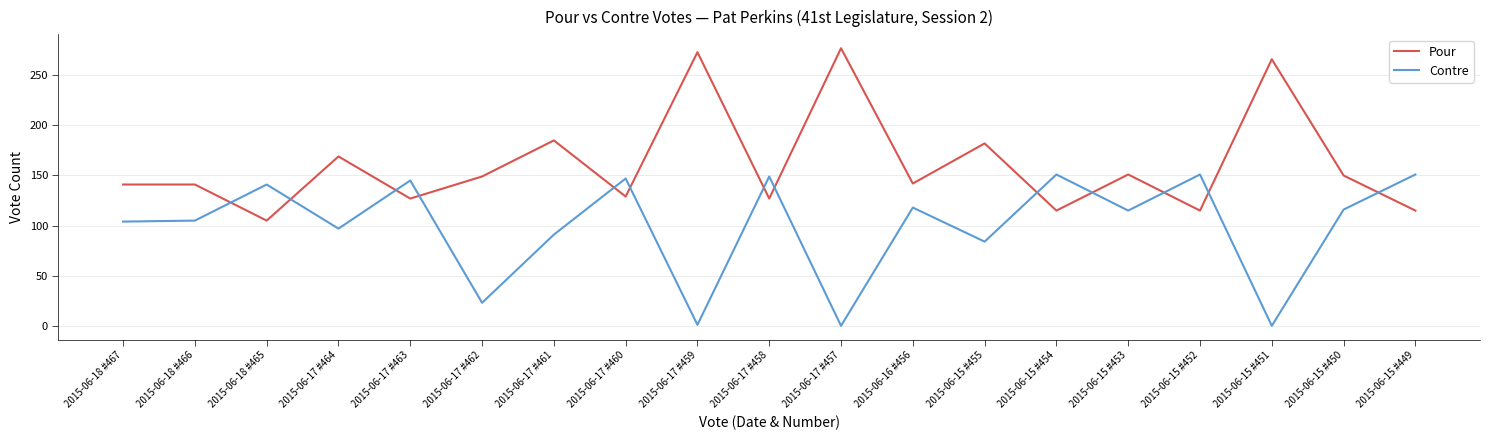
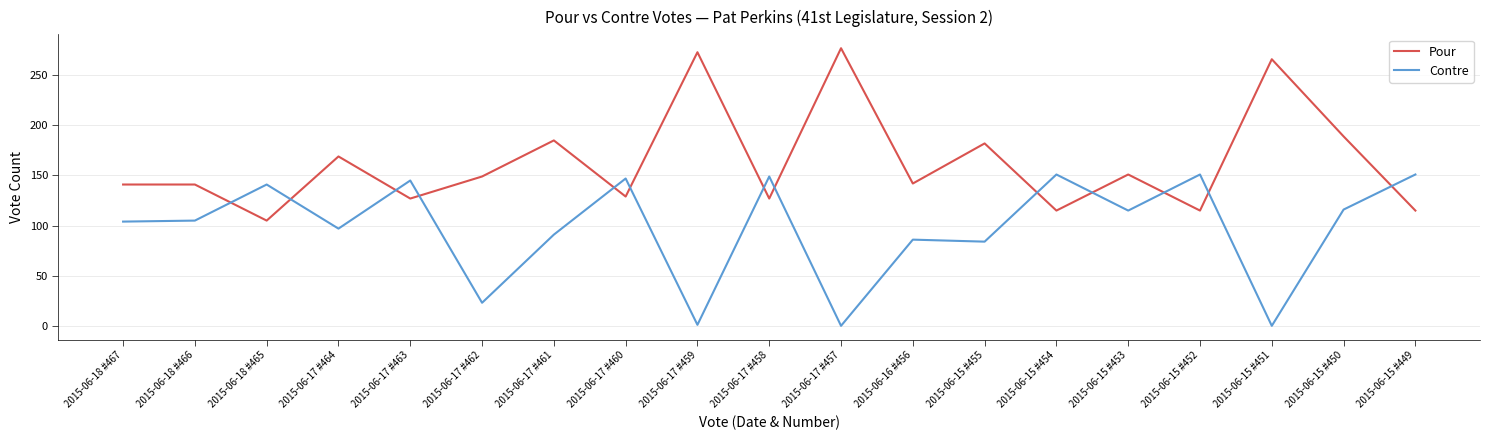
  {
    "Pour": {
      "2015-06-18 #467": 141,
      "2015-06-18 #466": 141,
      "2015-06-18 #465": 105,
      "2015-06-17 #464": 169,
      "2015-06-17 #463": 127,
      "2015-06-17 #462": 149,
      "2015-06-17 #461": 185,
      "2015-06-17 #460": 129,
      "2015-06-17 #459": 273,
      "2015-06-17 #458": 127,
      "2015-06-17 #457": 277,
      "2015-06-16 #456": 142,
      "2015-06-15 #455": 182,
      "2015-06-15 #454": 115,
      "2015-06-15 #453": 151,
      "2015-06-15 #452": 115,
      "2015-06-15 #451": 266,
-     "2015-06-15 #450": 150,
+     "2015-06-15 #450": 189,
      "2015-06-15 #449": 115
    },
    "Contre": {
      "2015-06-18 #467": 104,
      "2015-06-18 #466": 105,
      "2015-06-18 #465": 141,
      "2015-06-17 #464": 97,
      "2015-06-17 #463": 145,
      "2015-06-17 #462": 23,
      "2015-06-17 #461": 91,
      "2015-06-17 #460": 147,
      "2015-06-17 #459": 1,
      "2015-06-17 #458": 149,
      "2015-06-17 #457": 0,
-     "2015-06-16 #456": 118,
+     "2015-06-16 #456": 86,
      "2015-06-15 #455": 84,
      "2015-06-15 #454": 151,
      "2015-06-15 #453": 115,
      "2015-06-15 #452": 151,
      "2015-06-15 #451": 0,
      "2015-06-15 #450": 116,
      "2015-06-15 #449": 151
    }
  }
